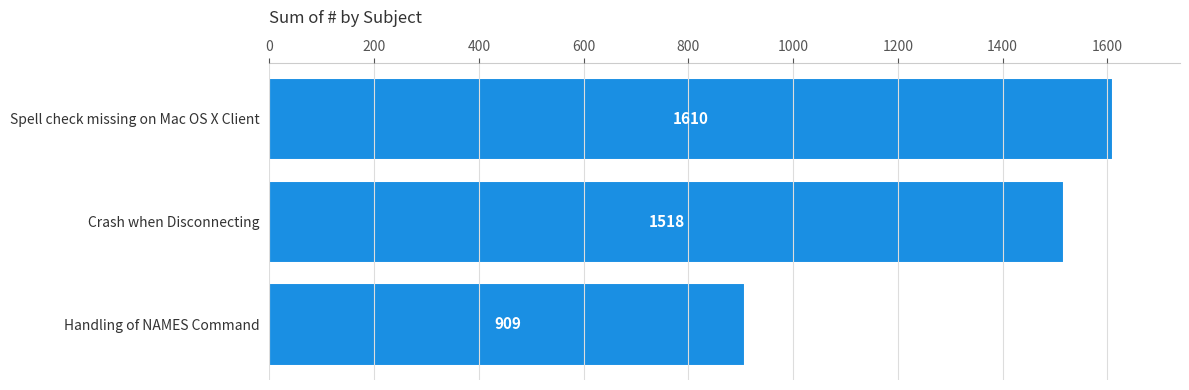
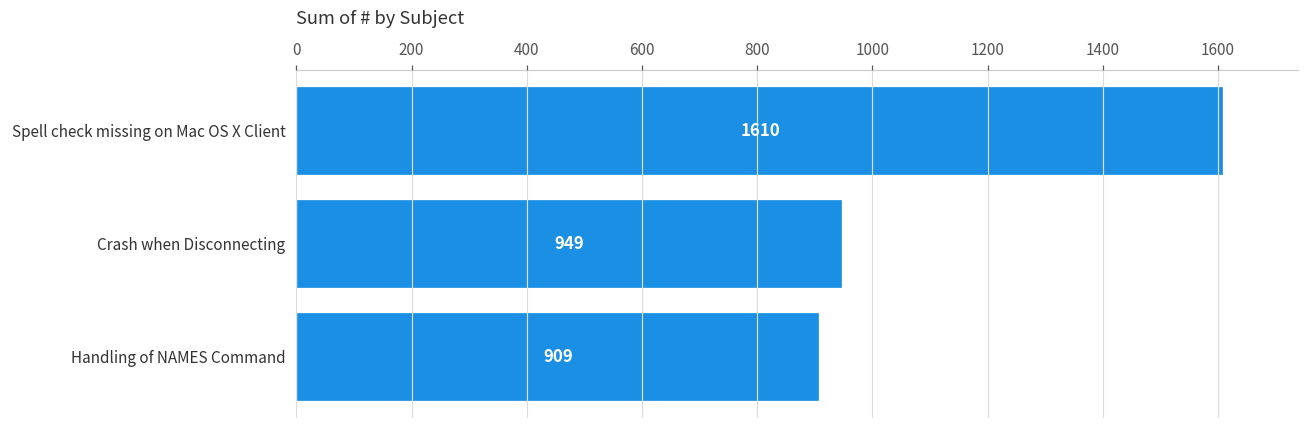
  {
    "Spell check missing on Mac OS X Client": 1610,
-   "Crash when Disconnecting": 1518,
+   "Crash when Disconnecting": 949,
    "Handling of NAMES Command": 909
  }
